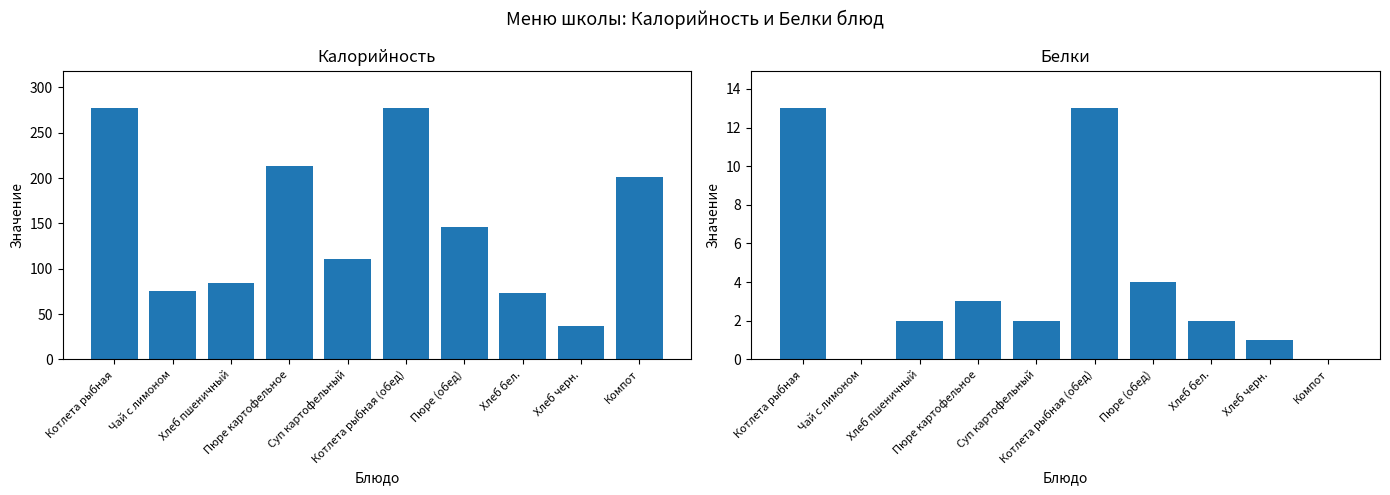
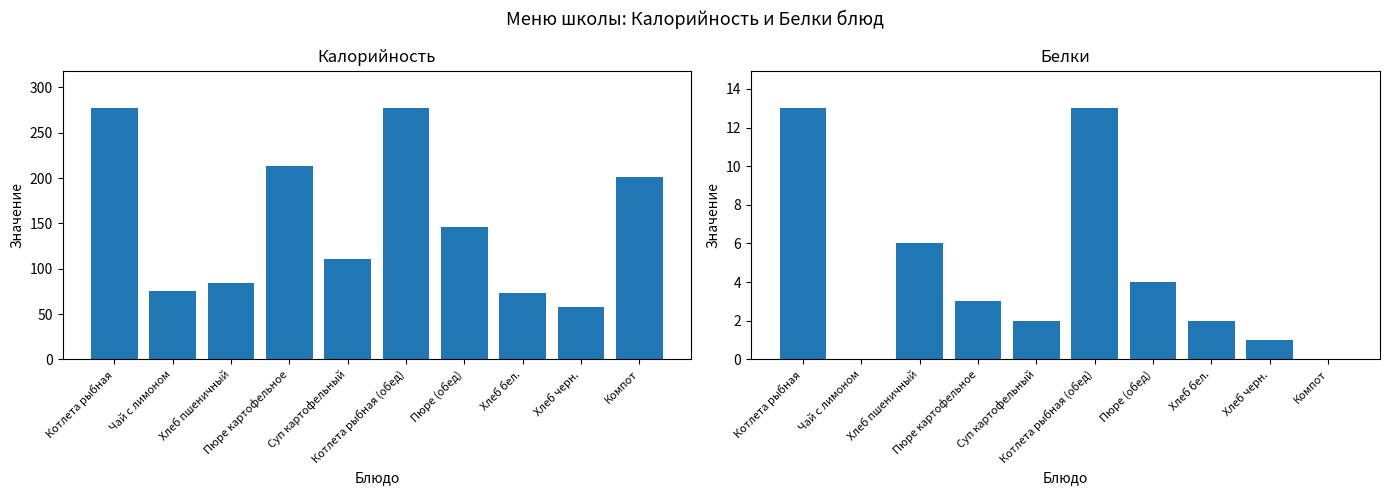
  {
    "Калорийность": {
      "Котлета рыбная": 280,
      "Чай с лимоном": 80,
      "Хлеб пшеничный": 80,
      "Пюре картофельное": 210,
      "Суп картофельный": 110,
      "Котлета рыбная (обед)": 280,
      "Пюре (обед)": 150,
      "Хлеб бел.": 70,
-     "Хлеб черн.": 40,
+     "Хлеб черн.": 60,
      "Компот": 200
    },
    "Белки": {
      "Котлета рыбная": 13,
      "Чай с лимоном": 0,
-     "Хлеб пшеничный": 2,
+     "Хлеб пшеничный": 6,
      "Пюре картофельное": 3,
      "Суп картофельный": 2,
      "Котлета рыбная (обед)": 13,
      "Пюре (обед)": 4,
      "Хлеб бел.": 2,
      "Хлеб черн.": 1,
      "Компот": 0
    }
  }
